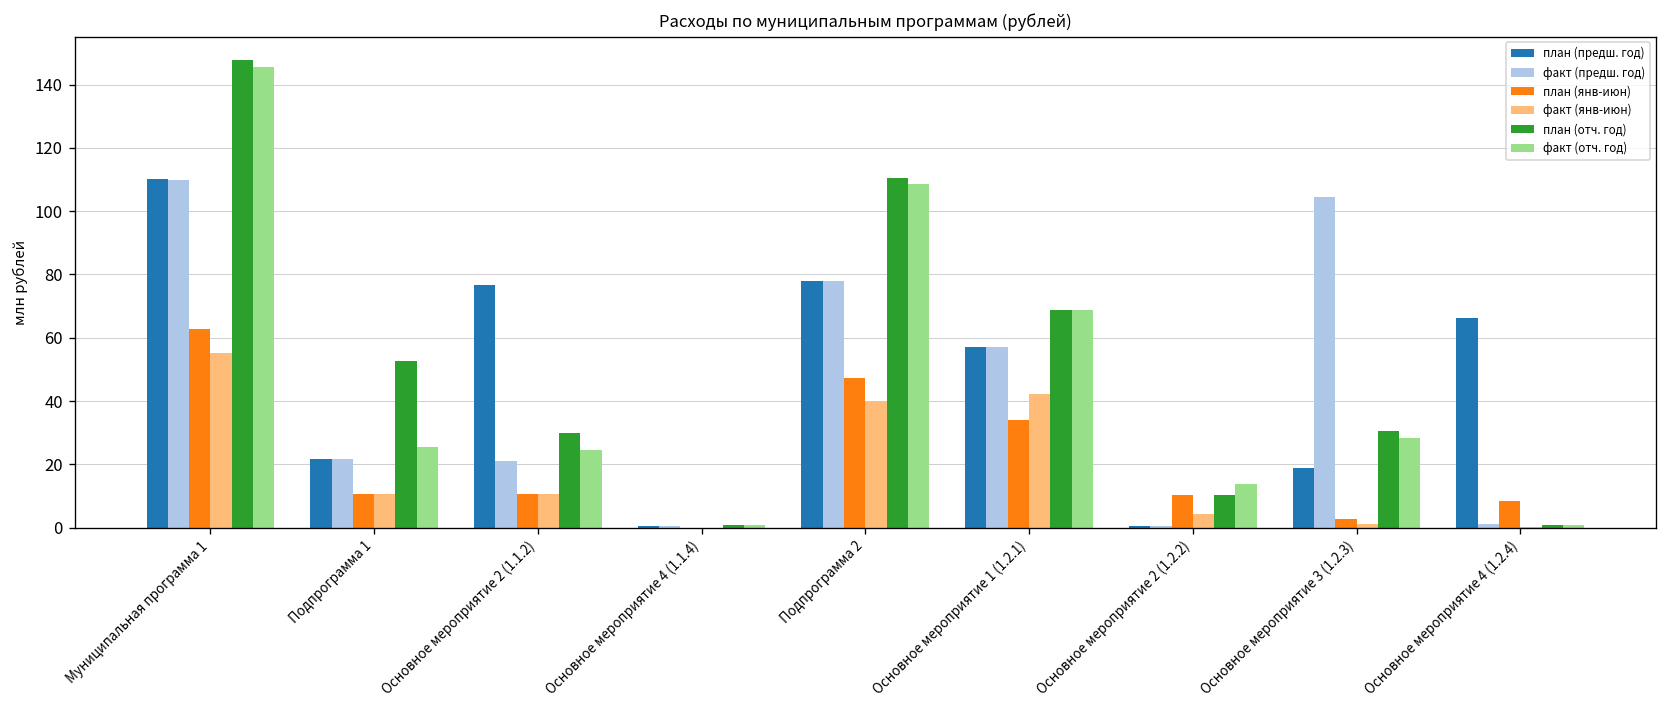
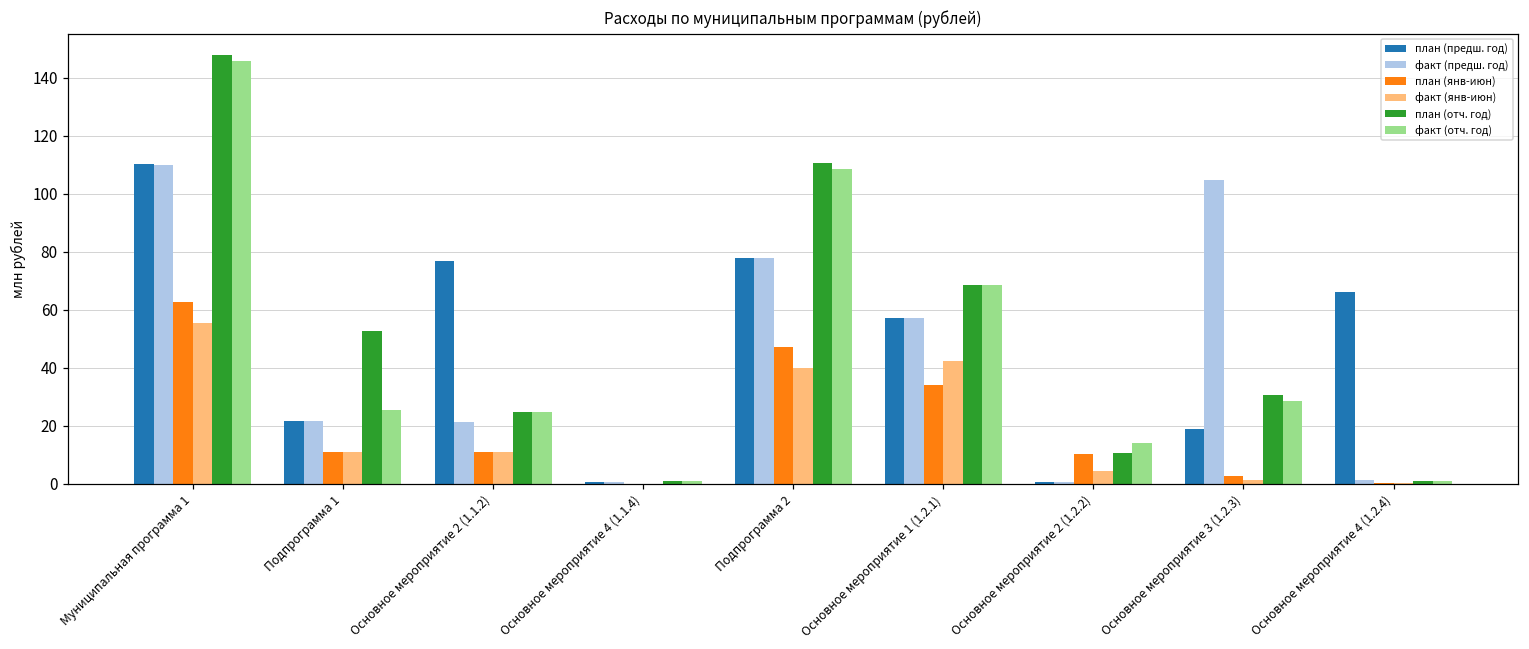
  {
    "план (предш. год)": {
      "Муниципальная программа 1": 110,
      "Подпрограмма 1": 22,
      "Основное мероприятие 2 (1.1.2)": 77,
      "Подпрограмма 2": 78,
      "Основное мероприятие 1 (1.2.1)": 57,
      "Основное мероприятие 3 (1.2.3)": 19,
      "Основное мероприятие 4 (1.2.4)": 66
    },
    "факт (предш. год)": {
      "Муниципальная программа 1": 110,
      "Подпрограмма 1": 22,
      "Основное мероприятие 2 (1.1.2)": 21,
      "Подпрограмма 2": 78,
      "Основное мероприятие 1 (1.2.1)": 57,
      "Основное мероприятие 3 (1.2.3)": 105,
      "Основное мероприятие 4 (1.2.4)": 1
    },
    "план (янв-июн)": {
      "Муниципальная программа 1": 63,
      "Подпрограмма 1": 11,
      "Основное мероприятие 2 (1.1.2)": 11,
      "Основное мероприятие 4 (1.1.4)": 0,
      "Подпрограмма 2": 47,
      "Основное мероприятие 1 (1.2.1)": 34,
      "Основное мероприятие 2 (1.2.2)": 10,
      "Основное мероприятие 3 (1.2.3)": 3,
-     "Основное мероприятие 4 (1.2.4)": 8
+     "Основное мероприятие 4 (1.2.4)": 0
    },
    "факт (янв-июн)": {
      "Муниципальная программа 1": 55,
      "Подпрограмма 1": 11,
      "Основное мероприятие 2 (1.1.2)": 11,
      "Основное мероприятие 4 (1.1.4)": 0,
      "Подпрограмма 2": 40,
      "Основное мероприятие 1 (1.2.1)": 42,
      "Основное мероприятие 2 (1.2.2)": 4,
      "Основное мероприятие 3 (1.2.3)": 1
    },
    "план (отч. год)": {
      "Муниципальная программа 1": 148,
      "Подпрограмма 1": 53,
-     "Основное мероприятие 2 (1.1.2)": 30,
+     "Основное мероприятие 2 (1.1.2)": 25,
      "Подпрограмма 2": 111,
      "Основное мероприятие 1 (1.2.1)": 69,
      "Основное мероприятие 2 (1.2.2)": 10,
      "Основное мероприятие 3 (1.2.3)": 31,
      "Основное мероприятие 4 (1.2.4)": 1
    },
    "факт (отч. год)": {
      "Муниципальная программа 1": 146,
      "Подпрограмма 1": 25,
      "Основное мероприятие 2 (1.1.2)": 25,
      "Подпрограмма 2": 109,
      "Основное мероприятие 1 (1.2.1)": 69,
      "Основное мероприятие 2 (1.2.2)": 14,
      "Основное мероприятие 3 (1.2.3)": 28,
      "Основное мероприятие 4 (1.2.4)": 1
    }
  }
